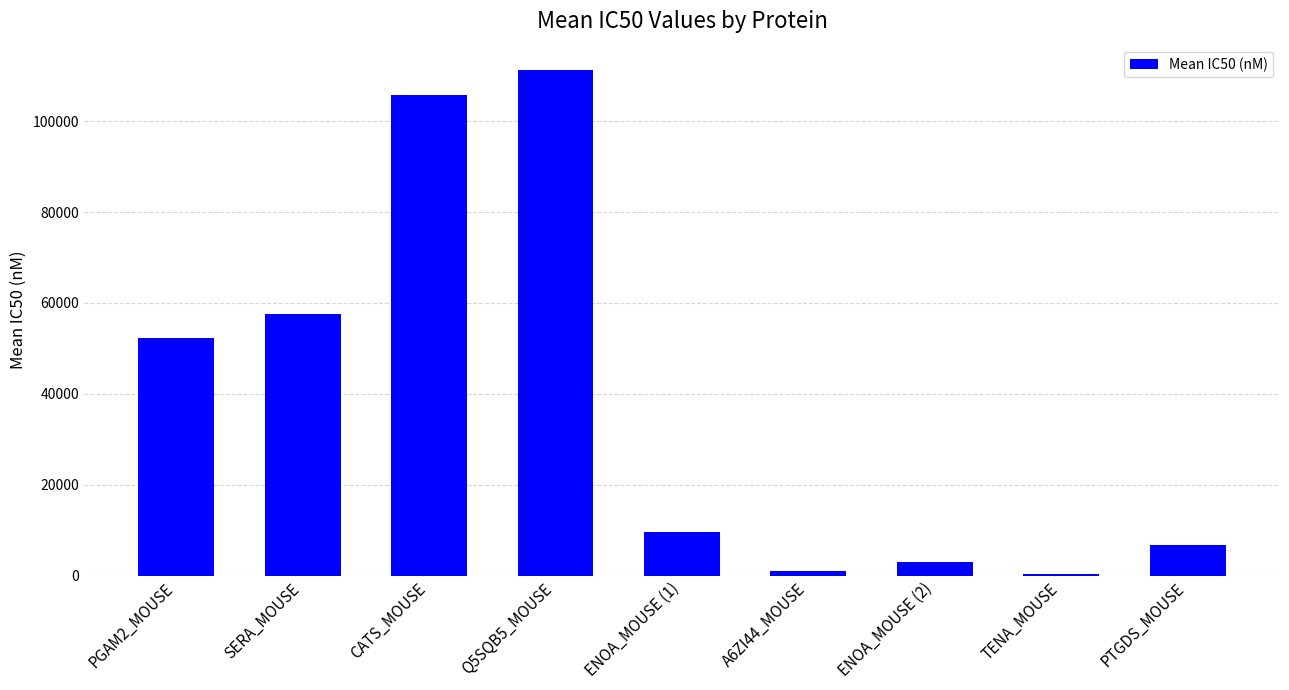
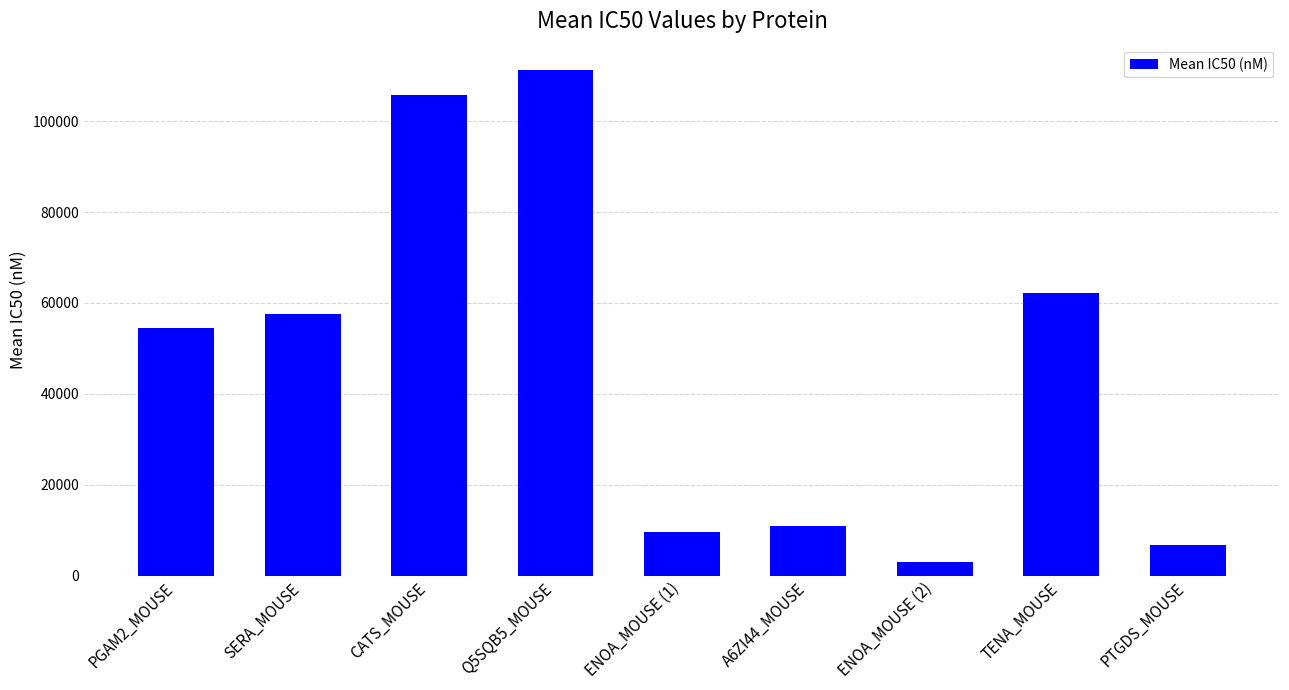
  {
-   "PGAM2_MOUSE": 52000,
+   "PGAM2_MOUSE": 54000,
    "SERA_MOUSE": 58000,
    "CATS_MOUSE": 106000,
    "Q5SQB5_MOUSE": 111000,
    "ENOA_MOUSE (1)": 10000,
-   "A6ZI44_MOUSE": 1000,
+   "A6ZI44_MOUSE": 11000,
    "ENOA_MOUSE (2)": 3000,
-   "TENA_MOUSE": 0,
+   "TENA_MOUSE": 62000,
    "PTGDS_MOUSE": 7000
  }
